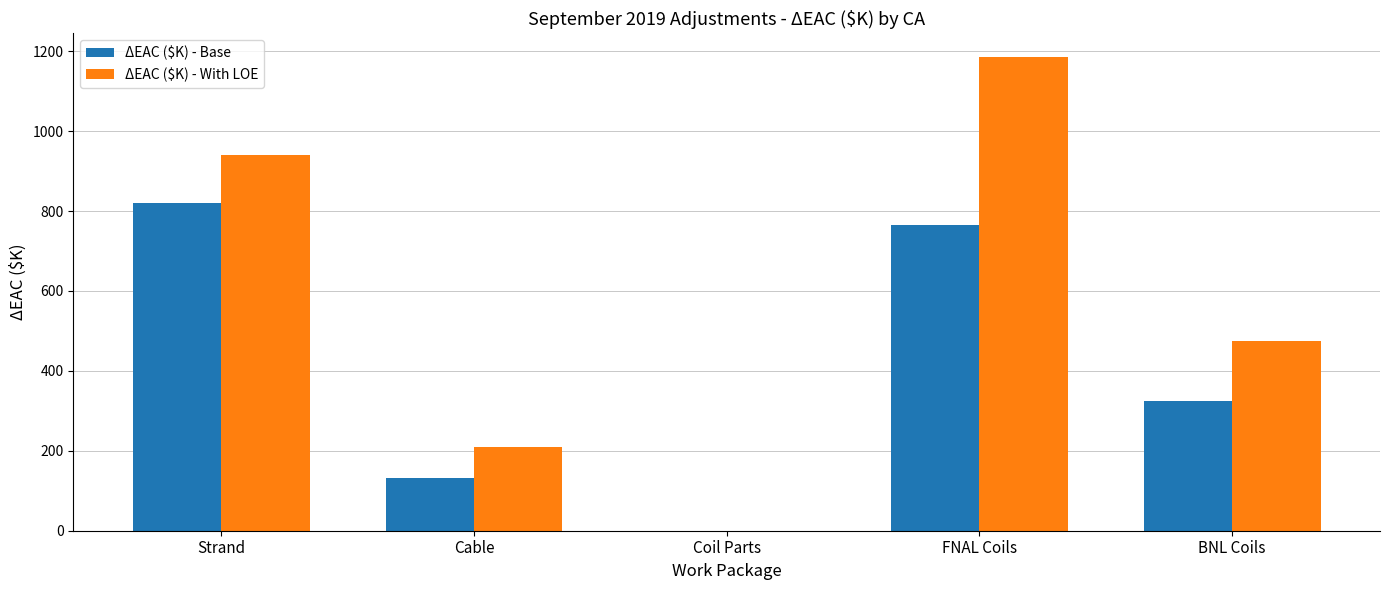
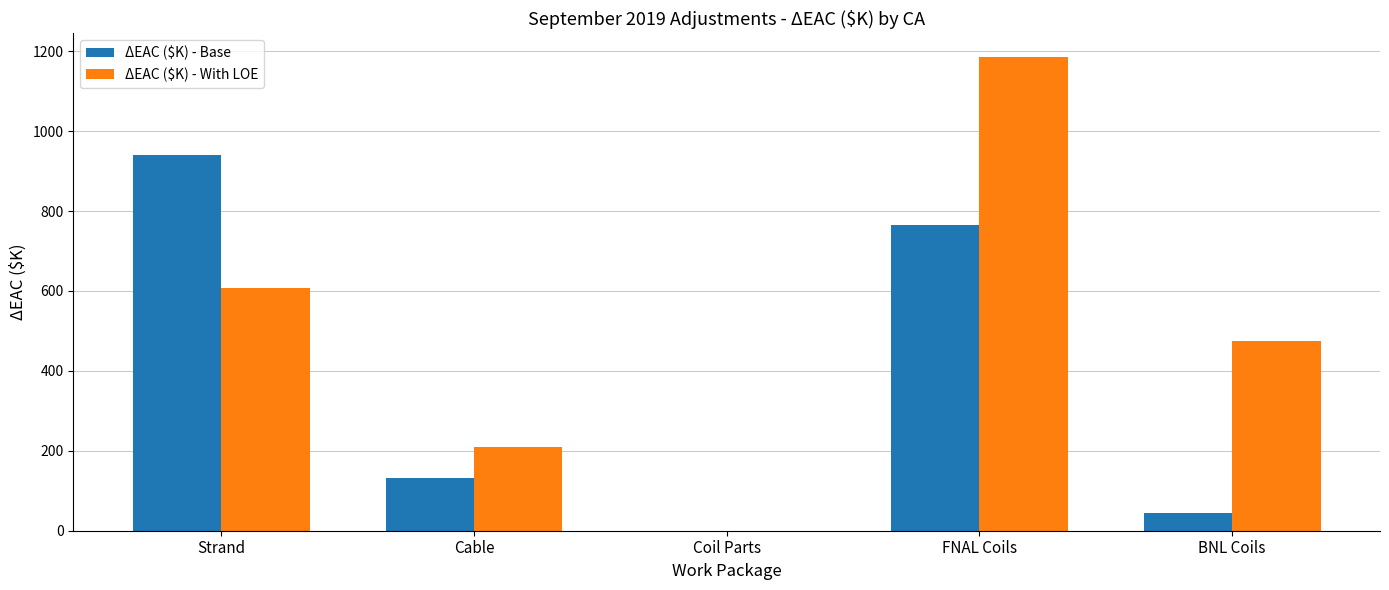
  {
    "ΔEAC ($K) - Base": {
-     "Strand": 820,
+     "Strand": 940,
      "Cable": 130,
      "Coil Parts": 0,
      "FNAL Coils": 760,
-     "BNL Coils": 320
+     "BNL Coils": 40
    },
    "ΔEAC ($K) - With LOE": {
-     "Strand": 940,
+     "Strand": 610,
      "Cable": 210,
      "Coil Parts": 0,
      "FNAL Coils": 1190,
      "BNL Coils": 470
    }
  }
